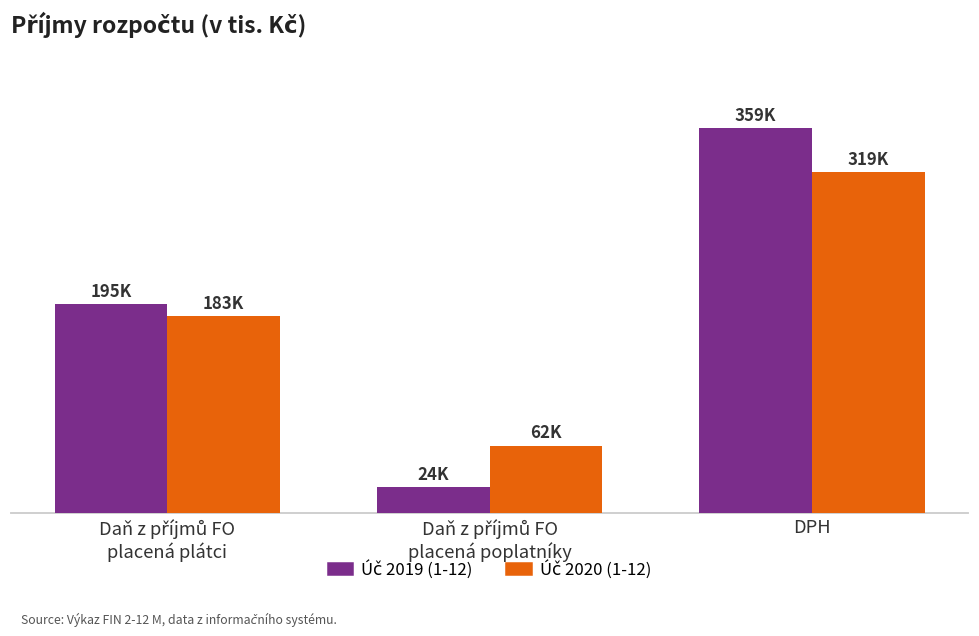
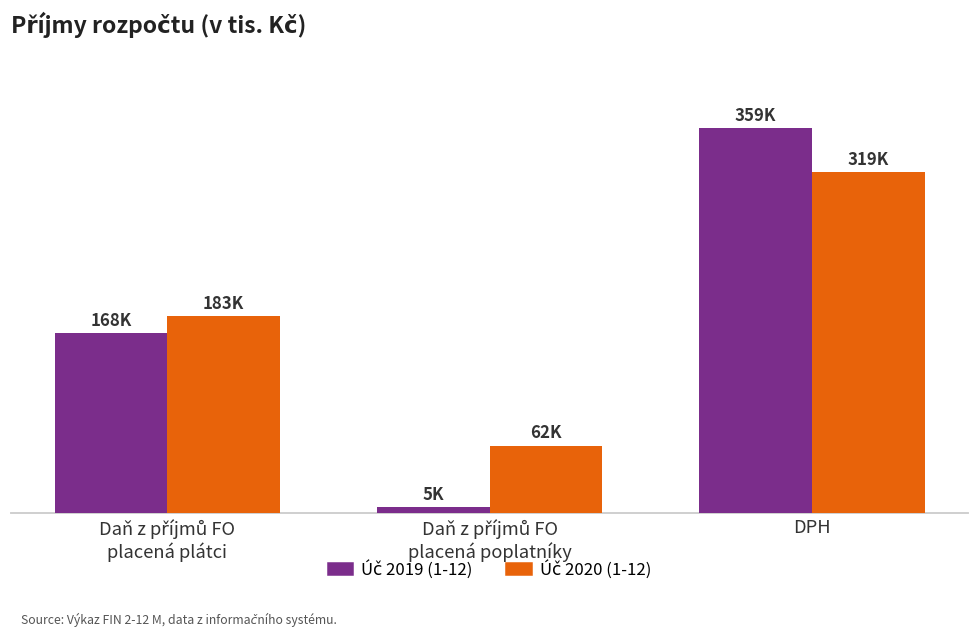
  {
    "Úč 2019 (1-12)": {
-     "Daň z příjmů FO placená plátci": "195K",
-     "Daň z příjmů FO placená poplatníky": "24K",
+     "Daň z příjmů FO placená plátci": "168K",
+     "Daň z příjmů FO placená poplatníky": "5K",
      "DPH": "359K"
    },
    "Úč 2020 (1-12)": {
      "Daň z příjmů FO placená plátci": "183K",
      "Daň z příjmů FO placená poplatníky": "62K",
      "DPH": "319K"
    }
  }
